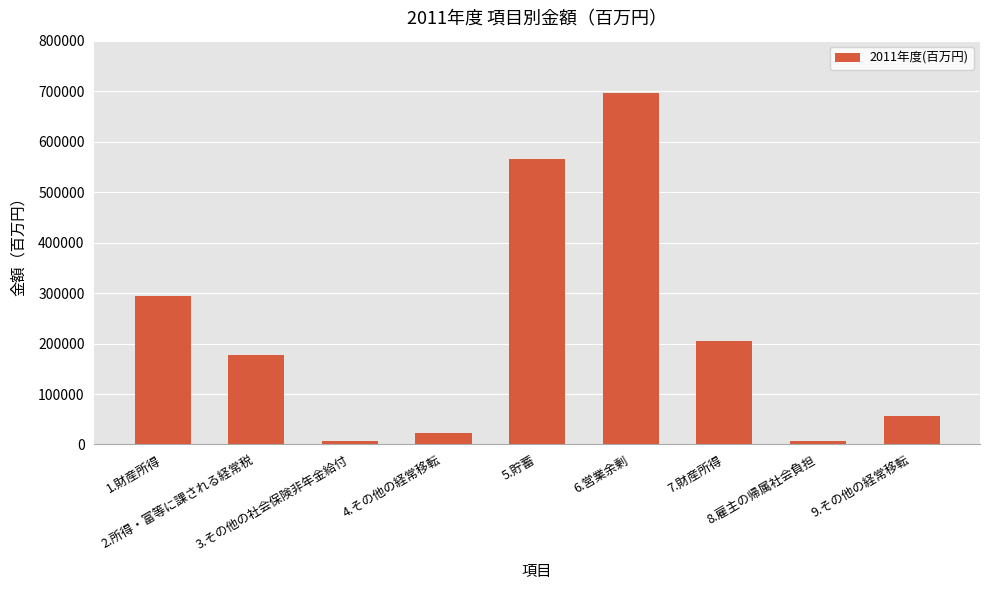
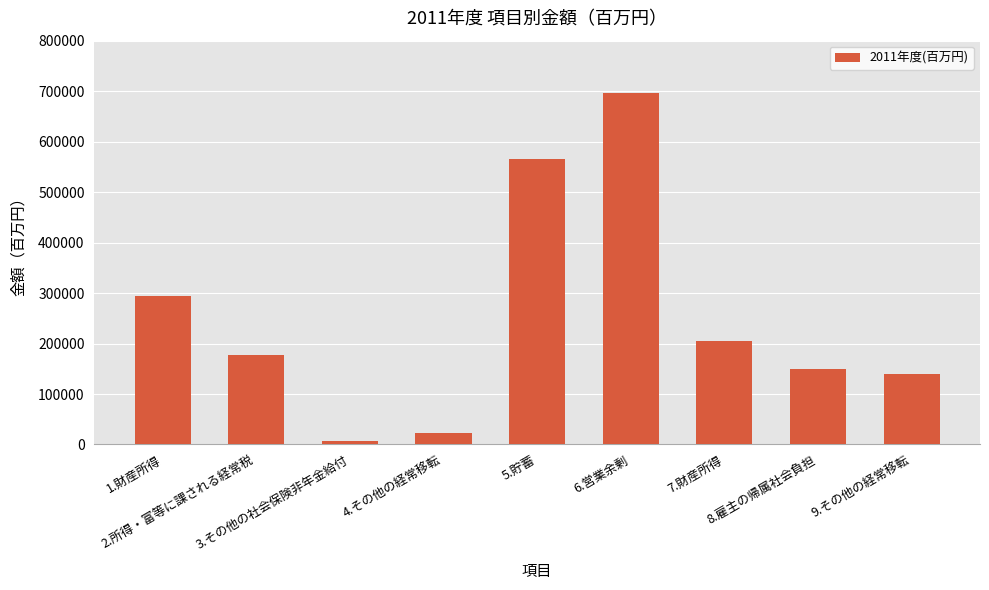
  {
    "1.財産所得": 290000,
    "2.所得・富等に課される経常税": 180000,
    "3.その他の社会保険非年金給付": 10000,
    "4.その他の経常移転": 20000,
    "5.貯蓄": 570000,
    "6.営業余剰": 700000,
    "7.財産所得": 200000,
-   "8.雇主の帰属社会負担": 10000,
-   "9.その他の経常移転": 60000
+   "8.雇主の帰属社会負担": 150000,
+   "9.その他の経常移転": 140000
  }
